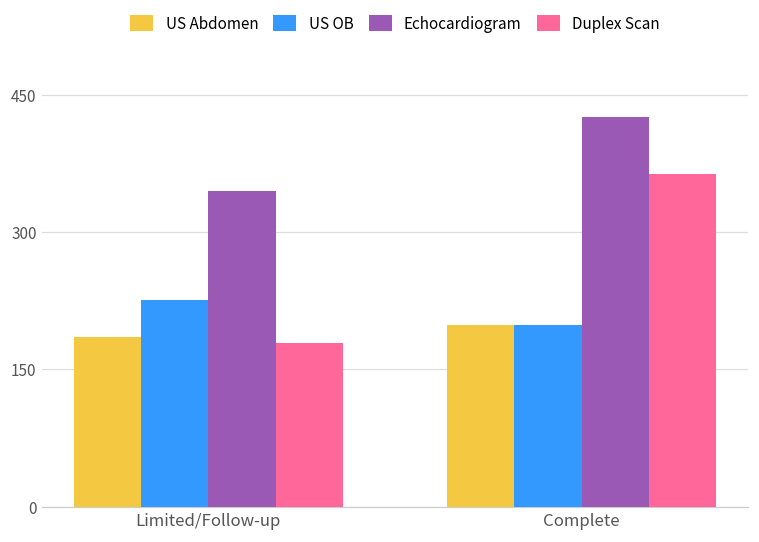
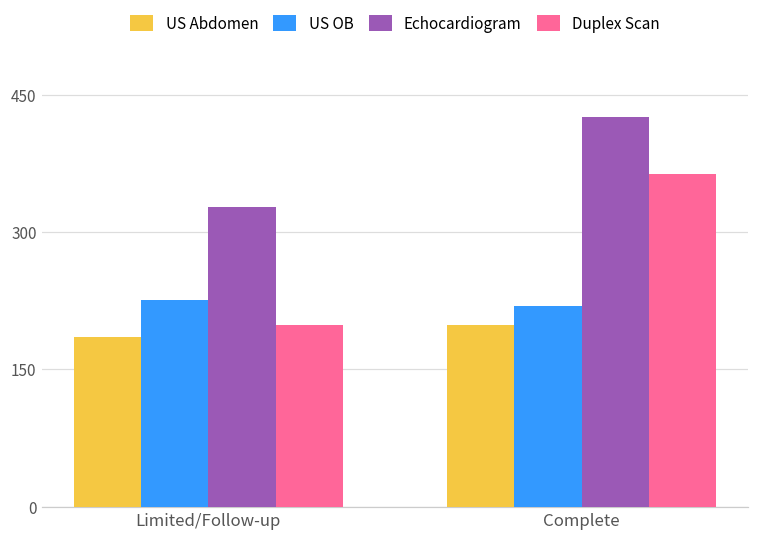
  {
    "US Abdomen": {
      "Limited/Follow-up": 190,
      "Complete": 200
    },
    "US OB": {
      "Limited/Follow-up": 230,
-     "Complete": 200
+     "Complete": 220
    },
    "Echocardiogram": {
-     "Limited/Follow-up": 350,
+     "Limited/Follow-up": 330,
      "Complete": 430
    },
    "Duplex Scan": {
-     "Limited/Follow-up": 180,
+     "Limited/Follow-up": 200,
      "Complete": 360
    }
  }
